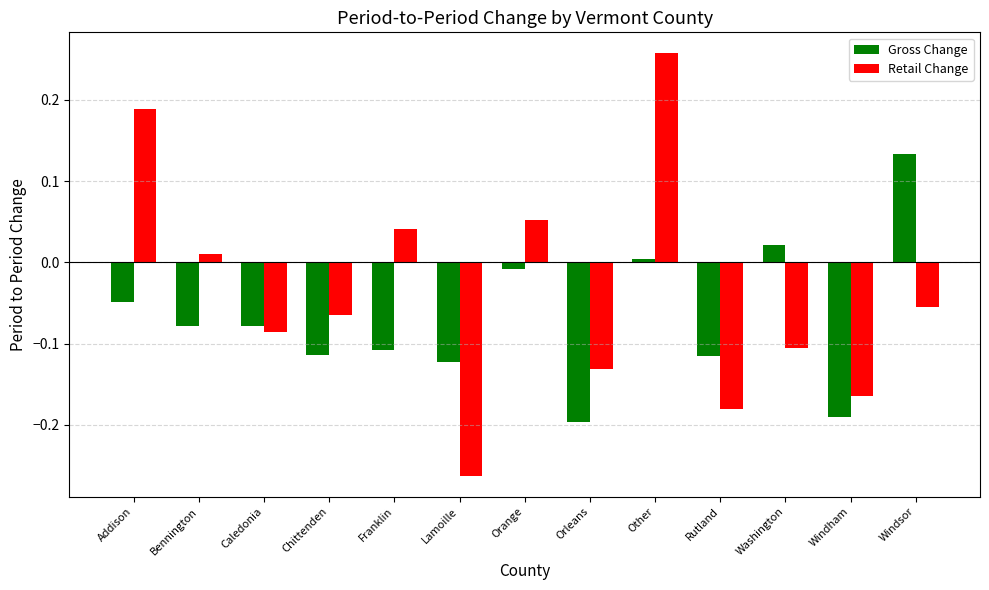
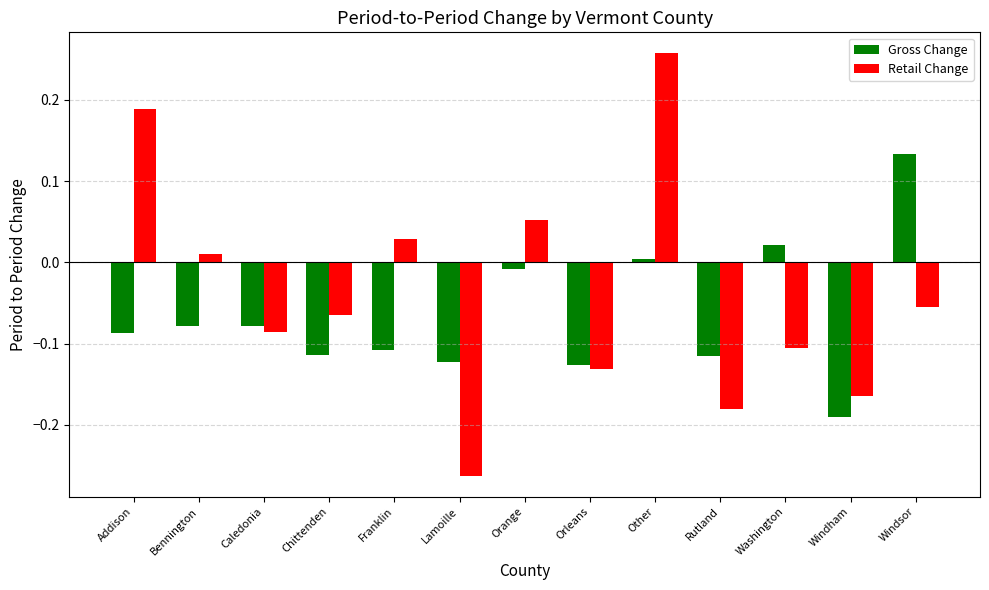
  {
    "Gross Change": {
-     "Addison": -0.05,
+     "Addison": -0.09,
      "Bennington": -0.08,
      "Caledonia": -0.08,
      "Chittenden": -0.11,
      "Franklin": -0.11,
      "Lamoille": -0.12,
      "Orange": -0.01,
-     "Orleans": -0.20,
+     "Orleans": -0.13,
      "Other": 0.00,
      "Rutland": -0.12,
      "Washington": 0.02,
      "Windham": -0.19,
      "Windsor": 0.13
    },
    "Retail Change": {
      "Addison": 0.19,
      "Bennington": 0.01,
      "Caledonia": -0.09,
      "Chittenden": -0.06,
-     "Franklin": 0.04,
+     "Franklin": 0.03,
      "Lamoille": -0.26,
      "Orange": 0.05,
      "Orleans": -0.13,
      "Other": 0.26,
      "Rutland": -0.18,
      "Washington": -0.11,
      "Windham": -0.16,
      "Windsor": -0.05
    }
  }
